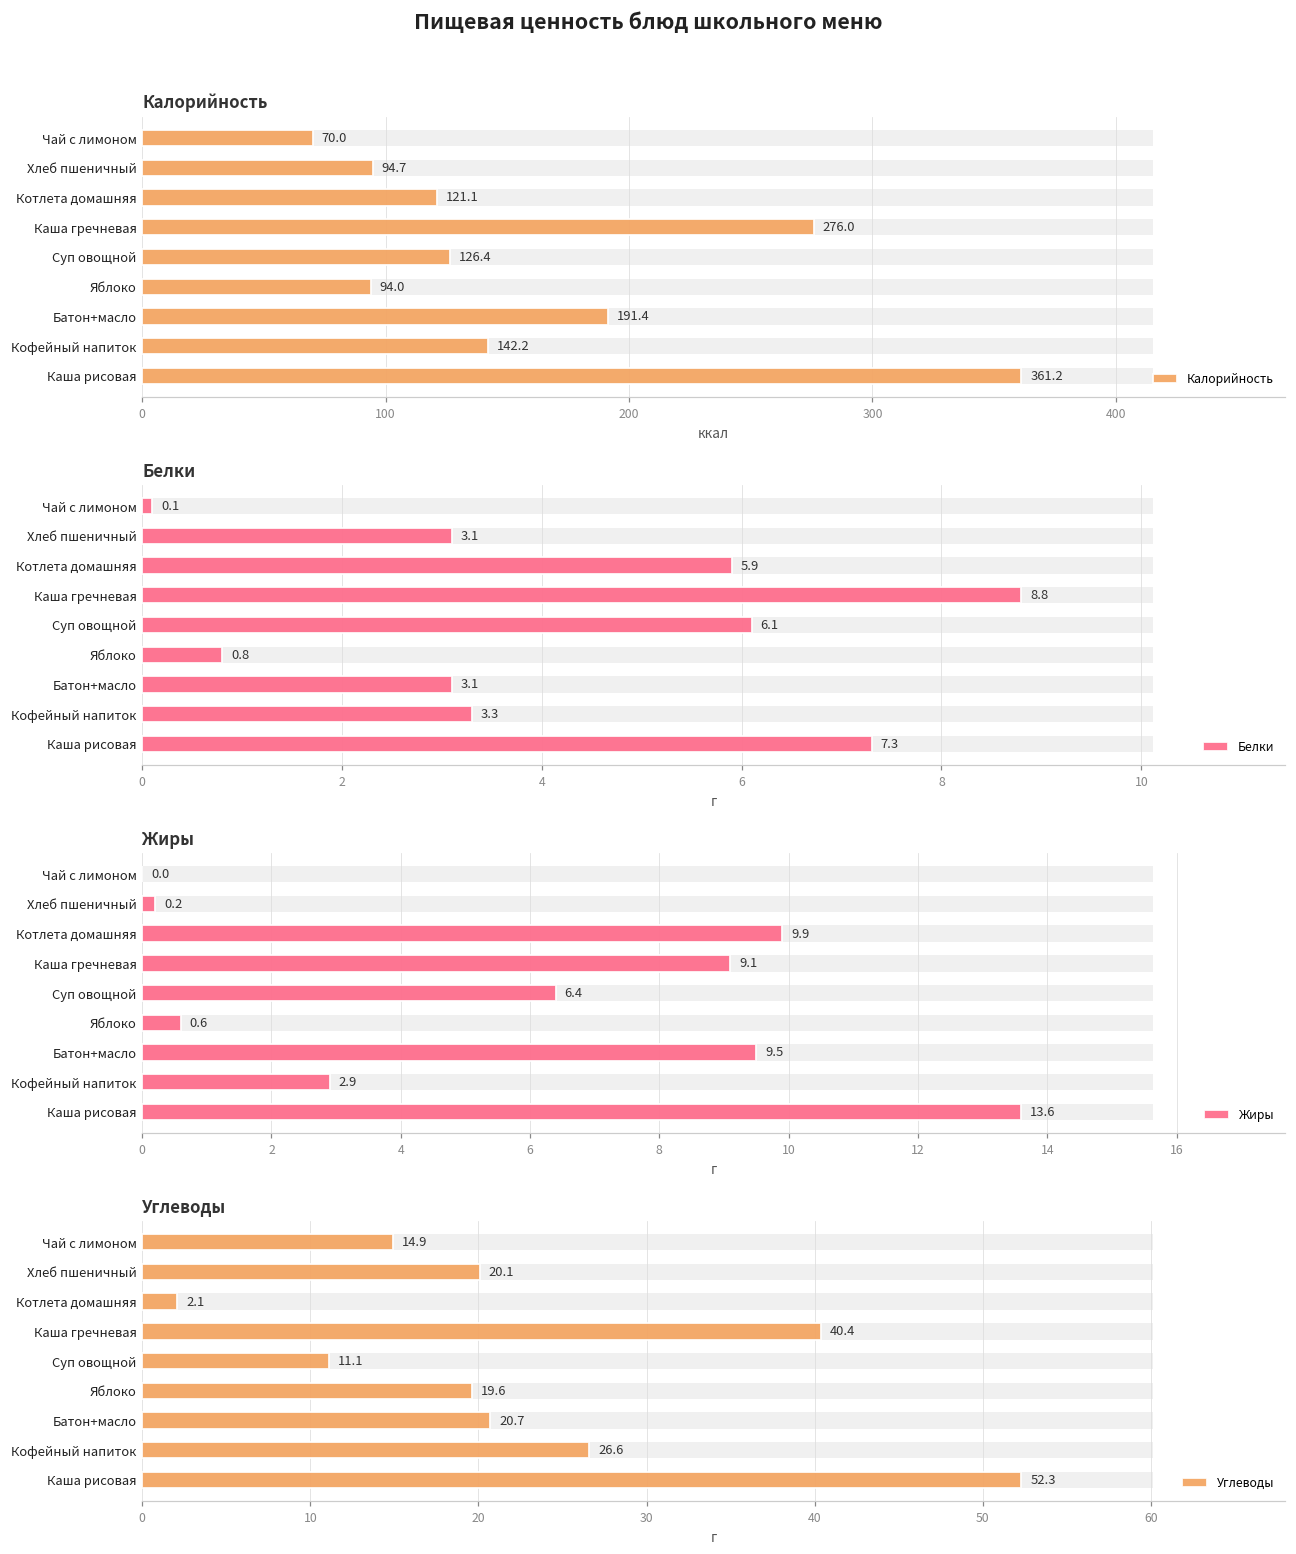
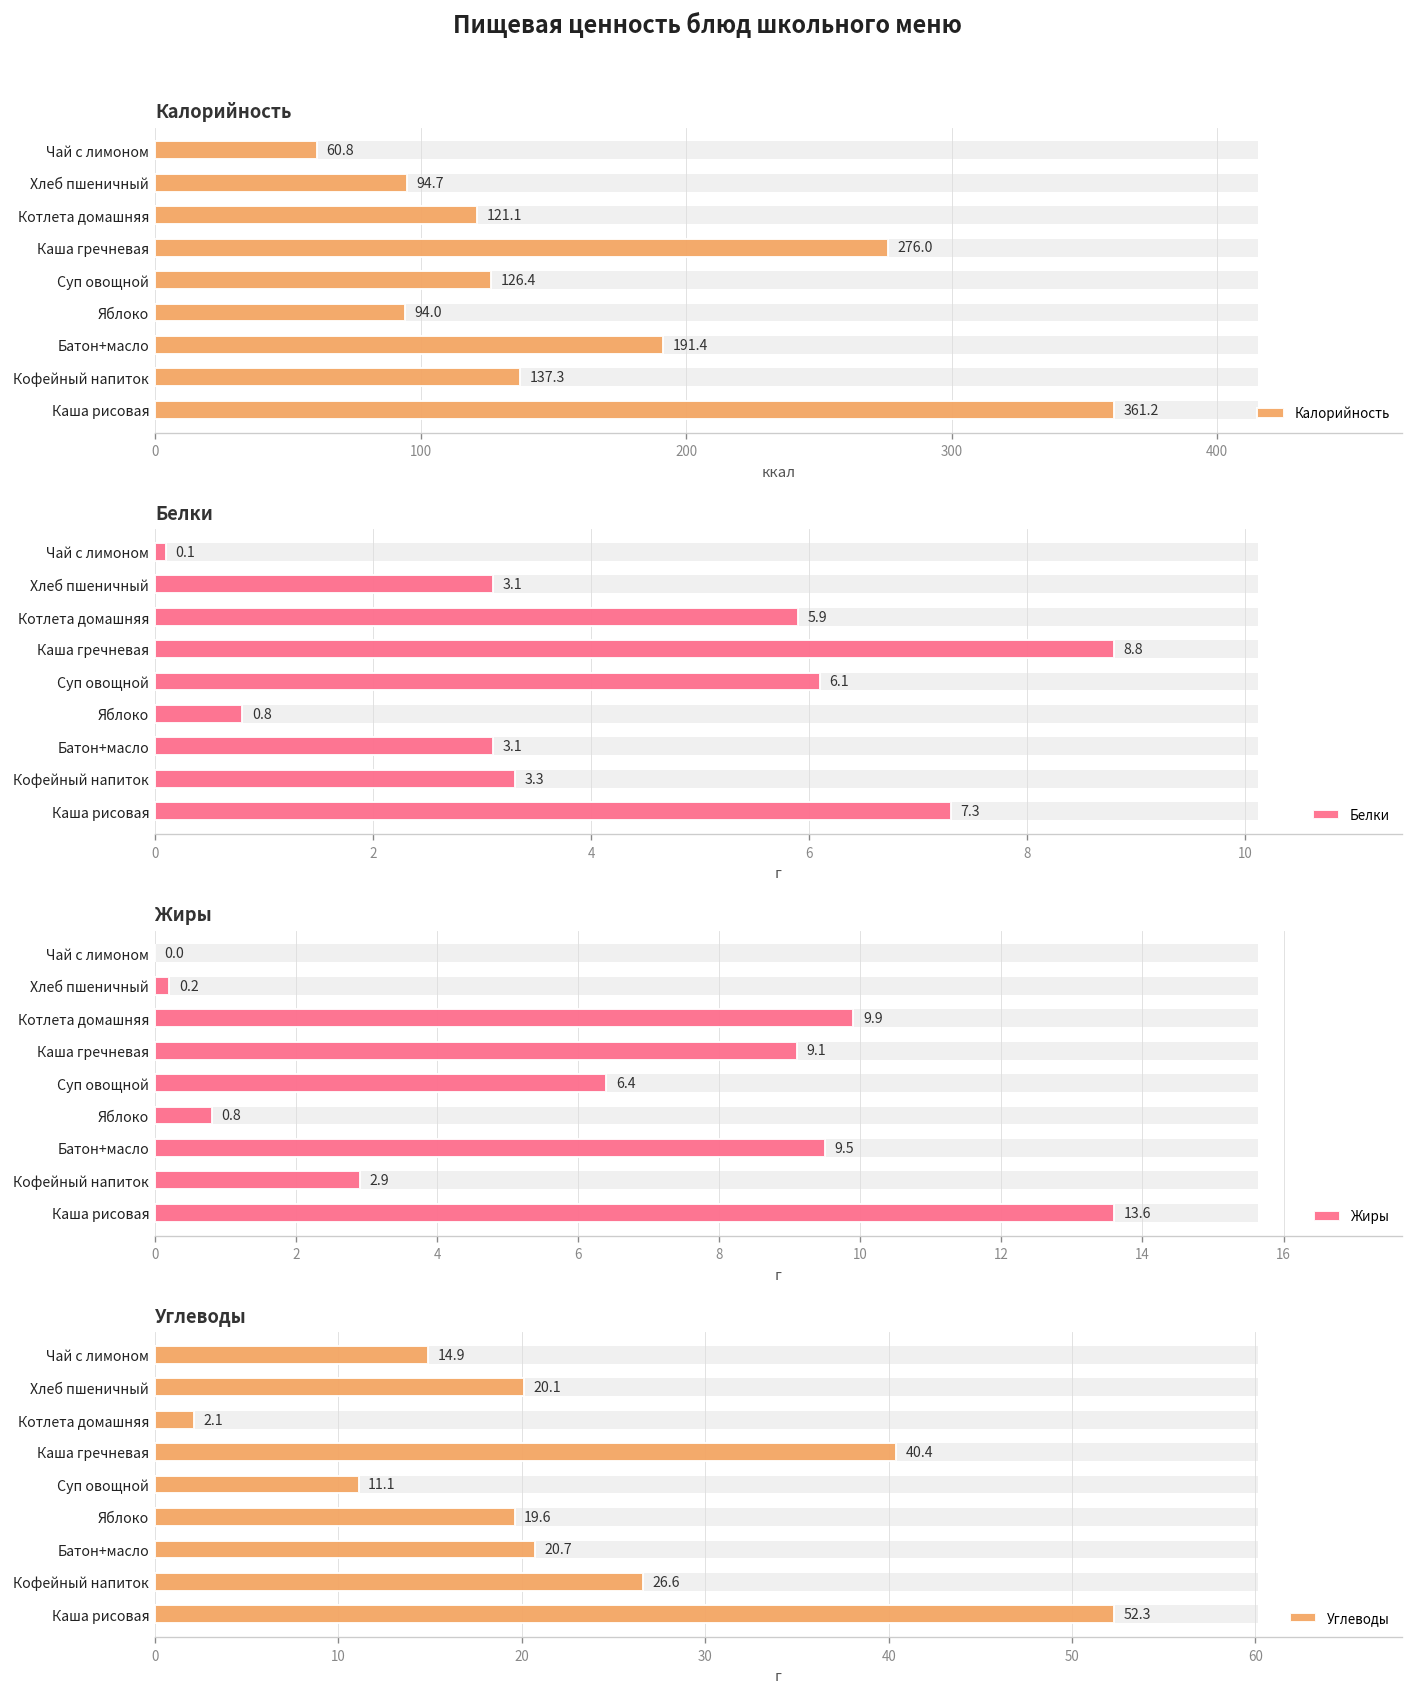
  {
    "Калорийность": {
      "Калорийность": {
-       "Чай с лимоном": 70.0,
-       "Кофейный напиток": 142.2
+       "Чай с лимоном": 60.8,
+       "Кофейный напиток": 137.3
      }
    },
    "Жиры": {
      "Жиры": {
        "Чай с лимоном": 0.0,
-       "Яблоко": 0.6
+       "Яблоко": 0.8
      }
    }
  }
